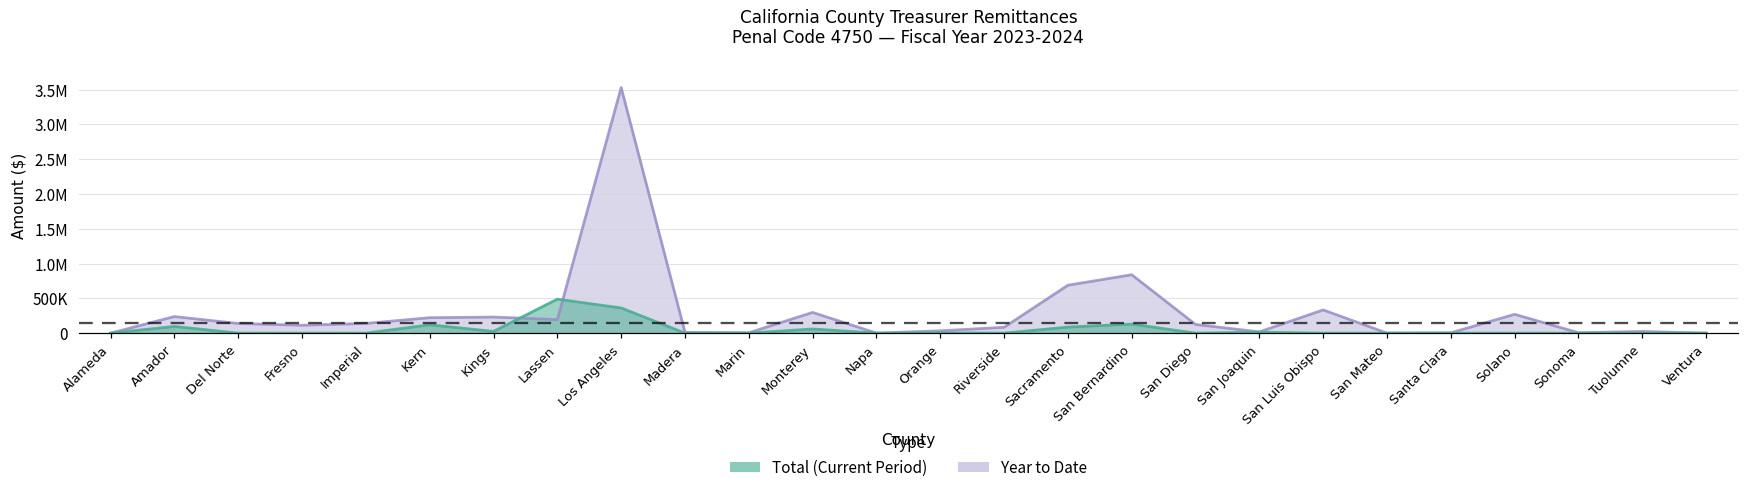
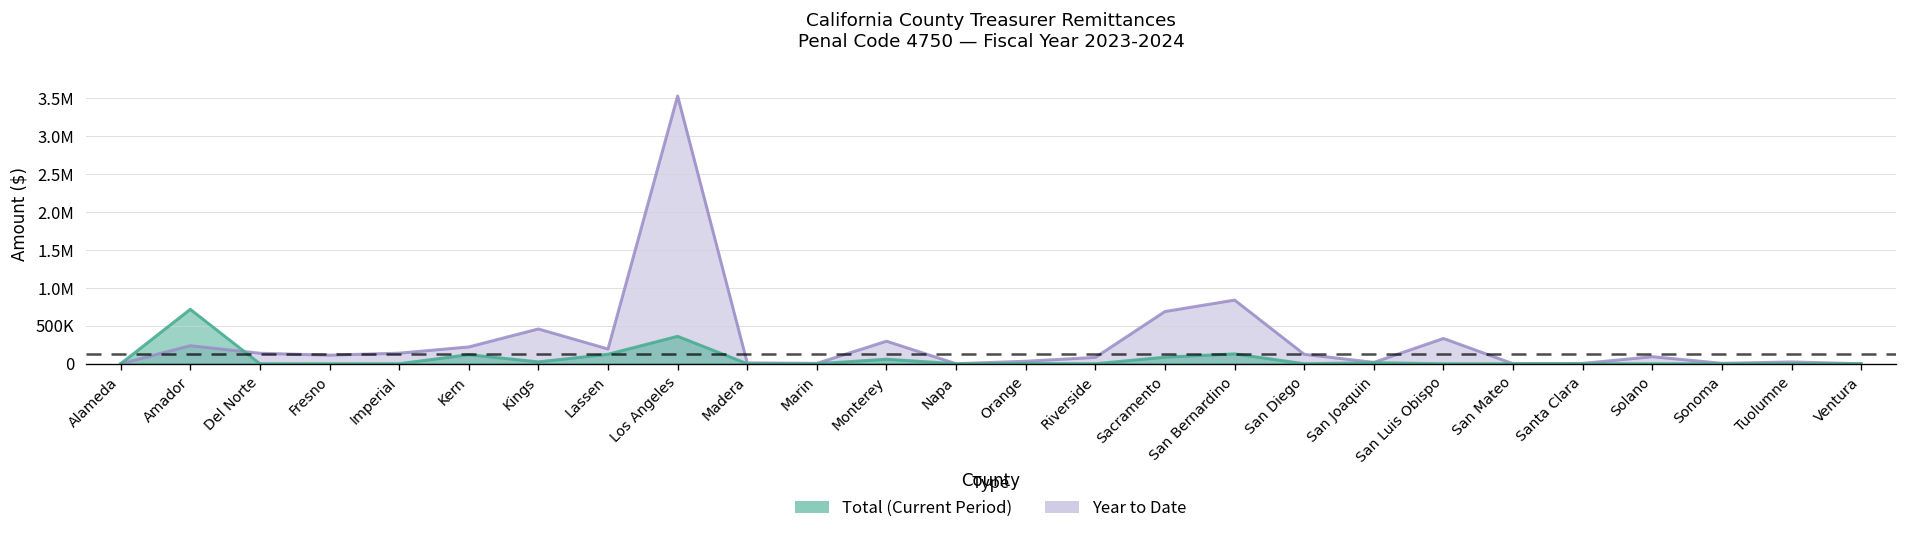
  {
    "Year to Date": {
      "Amador": 200000,
      "Del Norte": 100000,
      "Fresno": 100000,
      "Imperial": 100000,
      "Kern": 200000,
-     "Kings": 200000,
+     "Kings": 500000,
      "Lassen": 200000,
      "Los Angeles": 3500000,
      "Monterey": 300000,
      "Riverside": 100000,
      "Sacramento": 700000,
      "San Bernardino": 800000,
      "San Diego": 100000,
      "San Luis Obispo": 300000,
-     "Solano": 300000
+     "Solano": 100000
    },
    "Total (Current Period)": {
-     "Amador": 100000,
+     "Amador": 700000,
      "Del Norte": 0,
      "Fresno": 0,
      "Imperial": 0,
      "Kern": 100000,
      "Kings": 0,
-     "Lassen": 500000,
+     "Lassen": 100000,
      "Los Angeles": 400000,
      "Monterey": 100000,
      "Riverside": 0,
      "Sacramento": 100000,
      "San Bernardino": 100000,
      "San Diego": 0,
      "San Luis Obispo": 0,
      "Solano": 0
    }
  }
